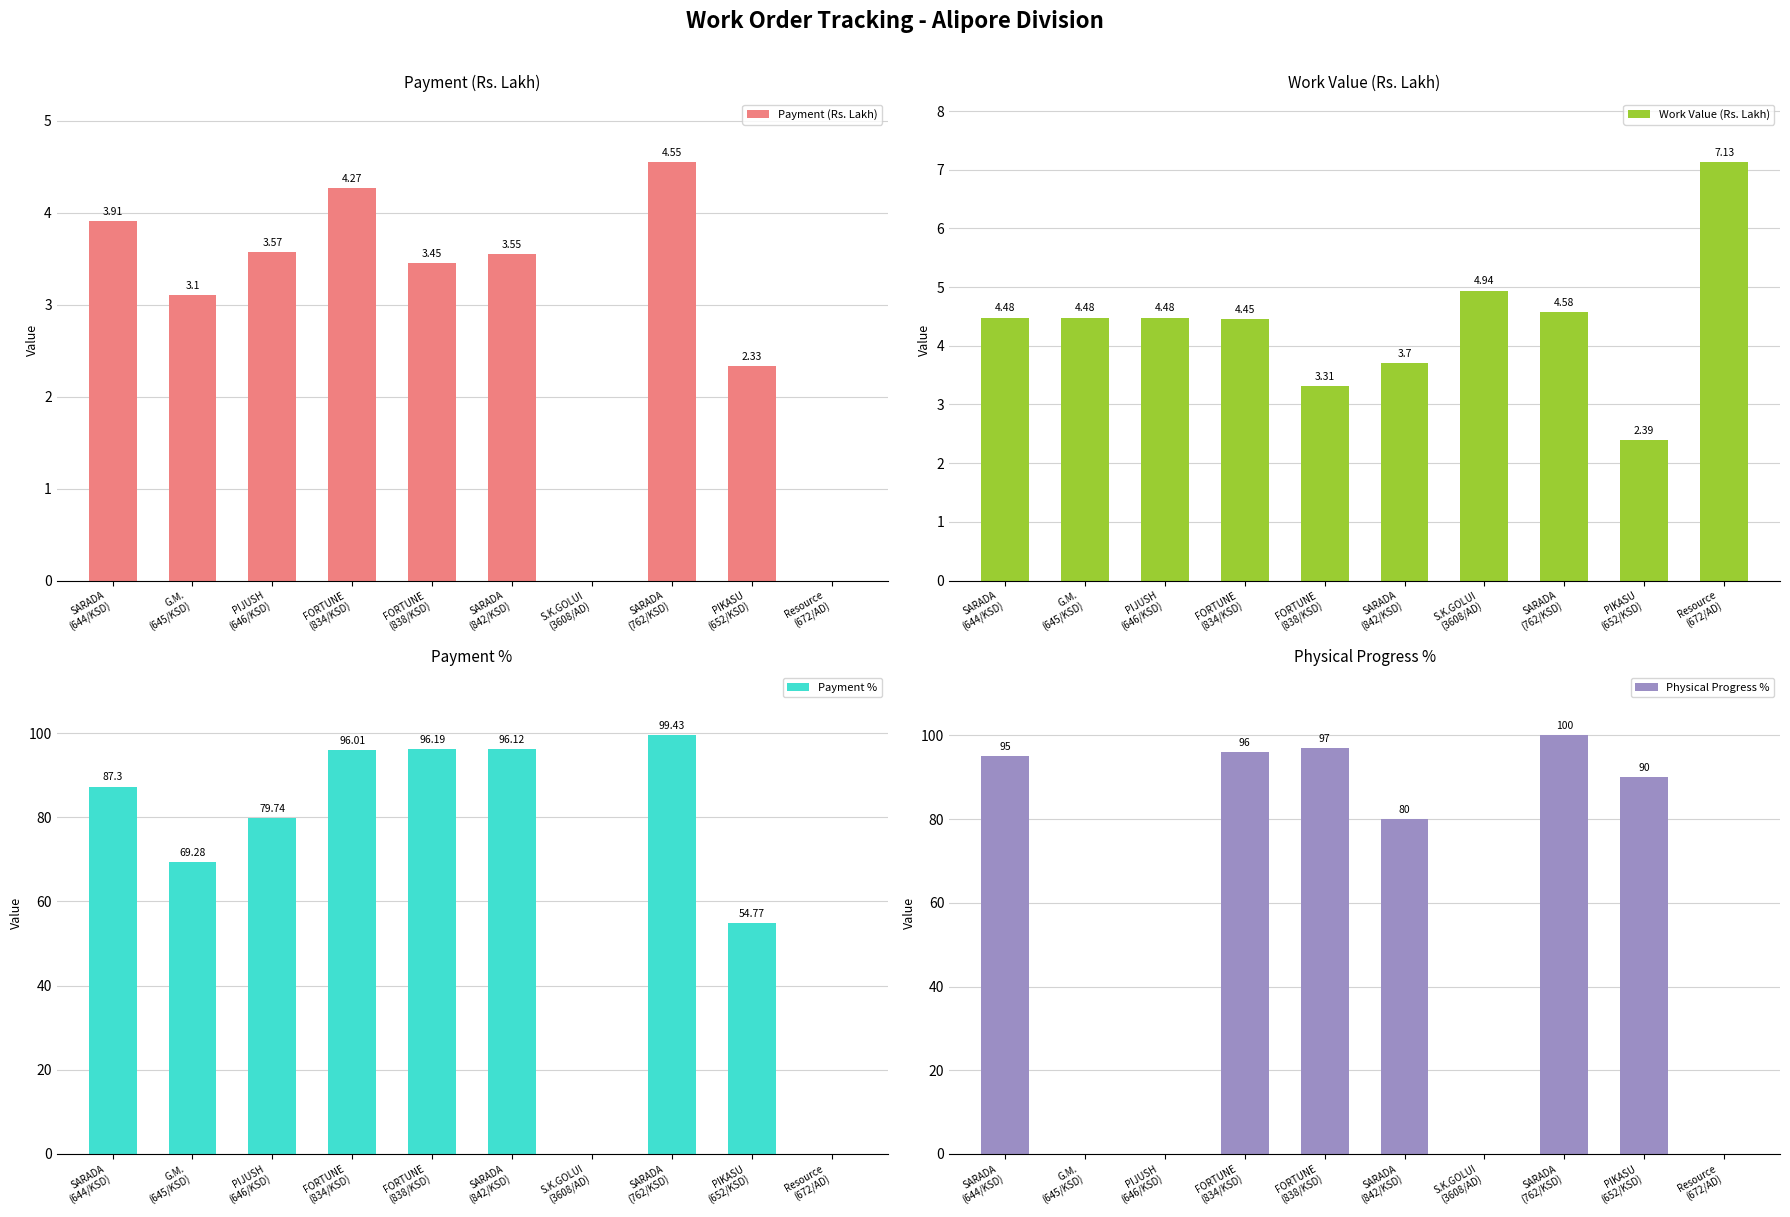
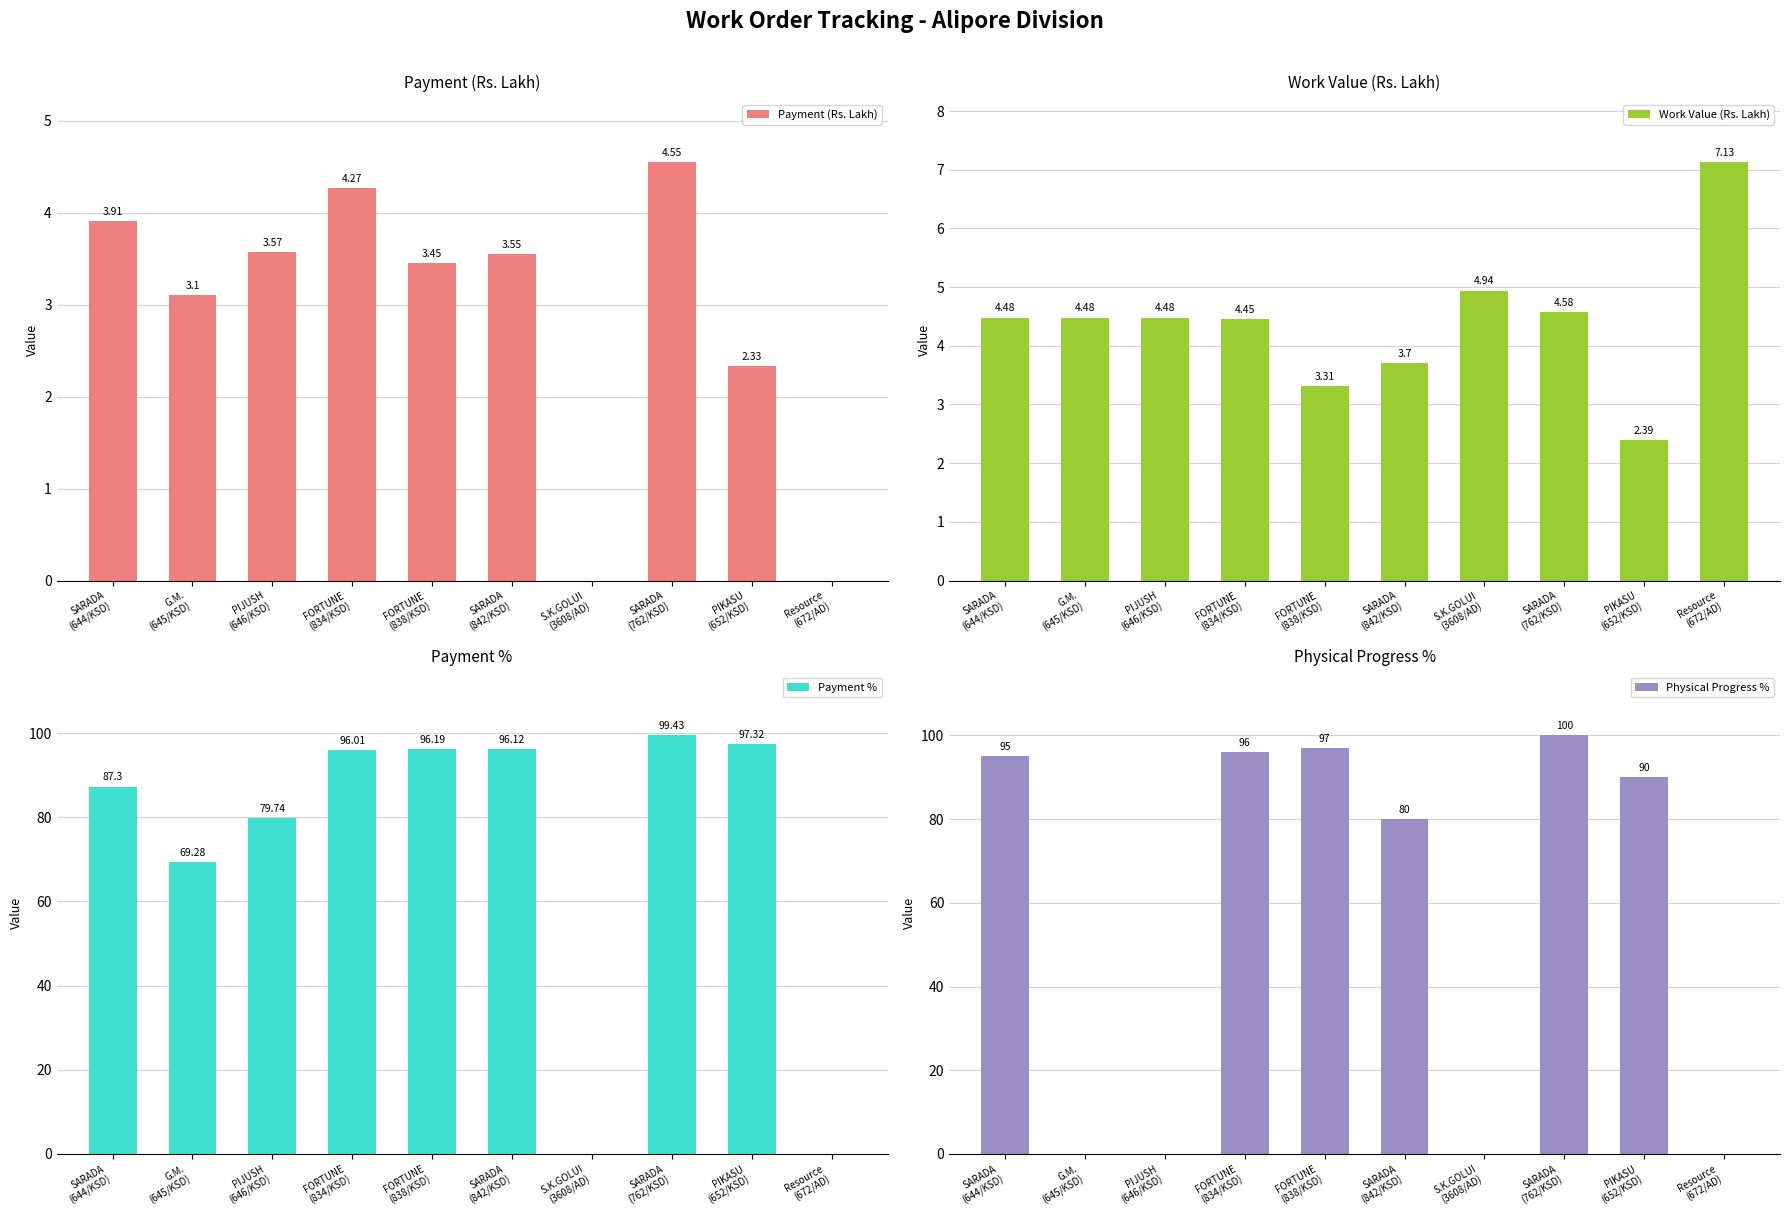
  {
    "Payment (Rs. Lakh)": {
      "SARADA (644/KSD)": 3.91,
      "G.M. (645/KSD)": 3.1,
      "PIJUSH (646/KSD)": 3.57,
      "FORTUNE (834/KSD)": 4.27,
      "FORTUNE (838/KSD)": 3.45,
      "SARADA (842/KSD)": 3.55,
      "SARADA (762/KSD)": 4.55,
      "PIKASU (652/KSD)": 2.33
    },
    "Work Value (Rs. Lakh)": {
      "SARADA (644/KSD)": 4.48,
      "G.M. (645/KSD)": 4.48,
      "PIJUSH (646/KSD)": 4.48,
      "FORTUNE (834/KSD)": 4.45,
      "FORTUNE (838/KSD)": 3.31,
      "SARADA (842/KSD)": 3.7,
      "S.K.GOLUI (3608/AD)": 4.94,
      "SARADA (762/KSD)": 4.58,
      "PIKASU (652/KSD)": 2.39,
      "Resource (672/AD)": 7.13
    },
    "Payment %": {
      "SARADA (644/KSD)": 87.3,
      "G.M. (645/KSD)": 69.28,
      "PIJUSH (646/KSD)": 79.74,
      "FORTUNE (834/KSD)": 96.01,
      "FORTUNE (838/KSD)": 96.19,
      "SARADA (842/KSD)": 96.12,
      "SARADA (762/KSD)": 99.43,
-     "PIKASU (652/KSD)": 54.77
+     "PIKASU (652/KSD)": 97.32
    },
    "Physical Progress %": {
      "SARADA (644/KSD)": 95,
      "FORTUNE (834/KSD)": 96,
      "FORTUNE (838/KSD)": 97,
      "SARADA (842/KSD)": 80,
      "SARADA (762/KSD)": 100,
      "PIKASU (652/KSD)": 90
    }
  }
